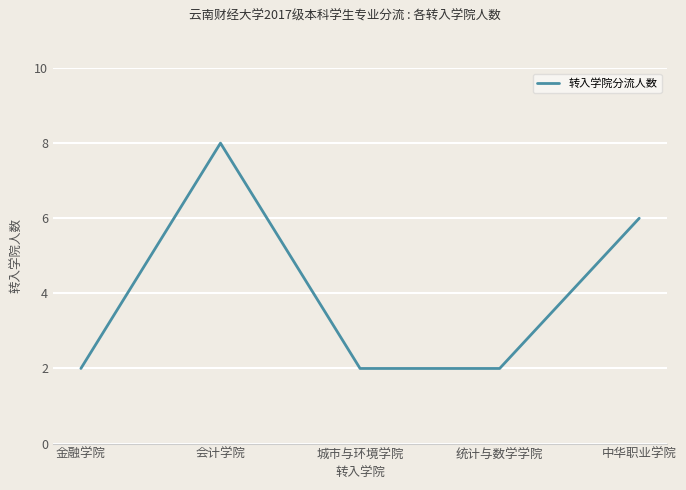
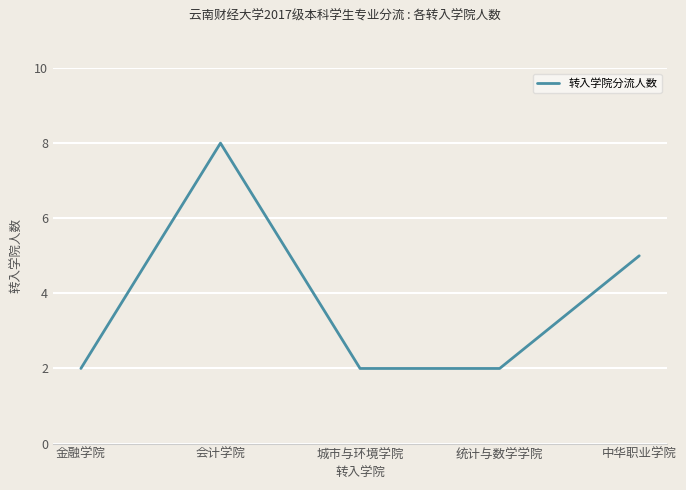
  {
    "金融学院": 2,
    "会计学院": 8,
    "城市与环境学院": 2,
    "统计与数学学院": 2,
-   "中华职业学院": 6
+   "中华职业学院": 5
  }
